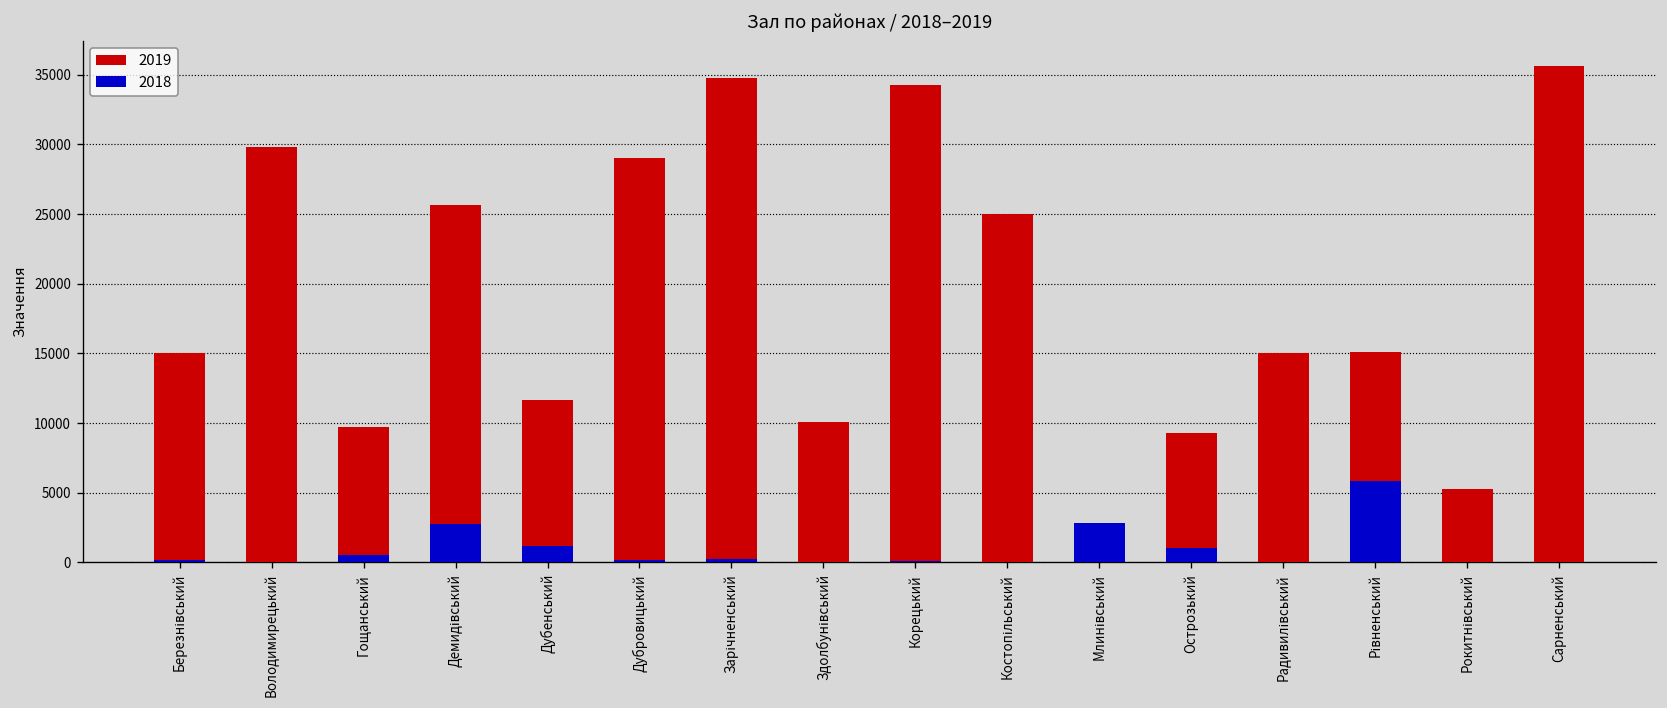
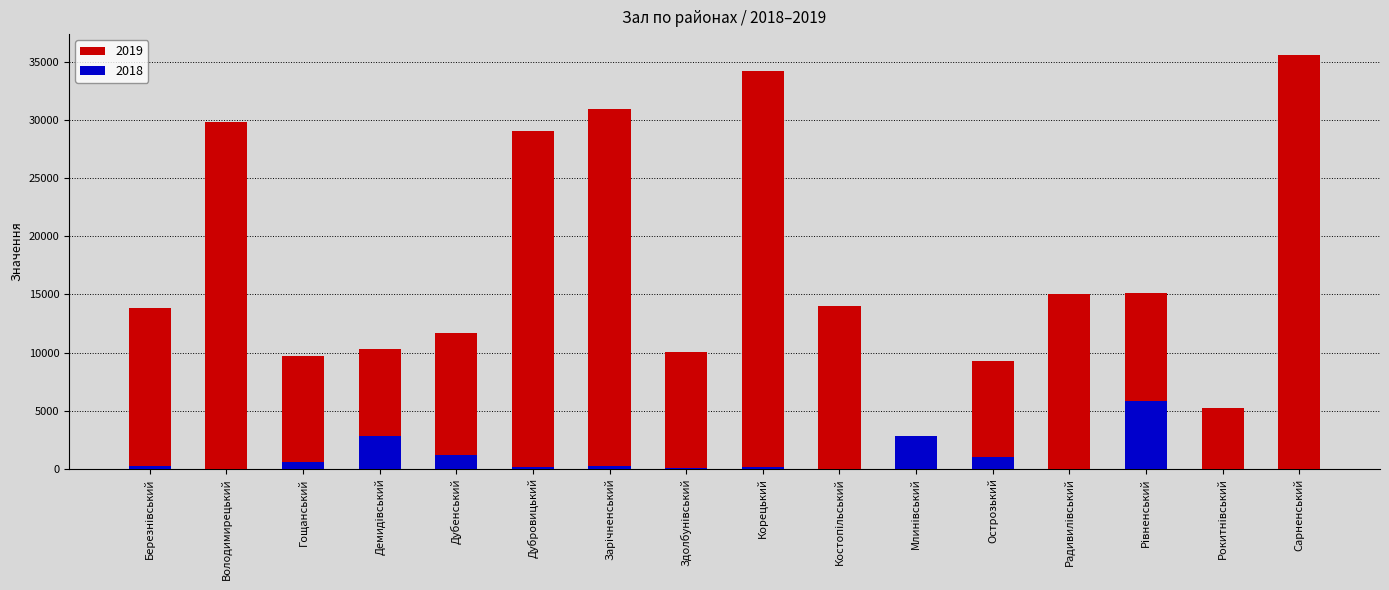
  {
    "2019": {
-     "Березнівський": 15000,
+     "Березнівський": 13900,
      "Володимирецький": 29800,
      "Гощанський": 9700,
-     "Демидівський": 25600,
+     "Демидівський": 10300,
      "Дубенський": 11600,
      "Дубровицький": 29000,
-     "Зарічненський": 34800,
+     "Зарічненський": 31000,
      "Здолбунівський": 10100,
      "Корецький": 34300,
-     "Костопільський": 25000,
+     "Костопільський": 14000,
      "Острозький": 9300,
      "Радивилівський": 15000,
      "Рівненський": 15100,
      "Рокитнівський": 5200,
      "Сарненський": 35600
    },
    "2018": {
      "Володимирецький": 0,
      "Костопільський": 0,
      "Млинівський": 2800,
      "Радивилівський": 0,
      "Рокитнівський": 0,
      "Сарненський": 0
    }
  }
